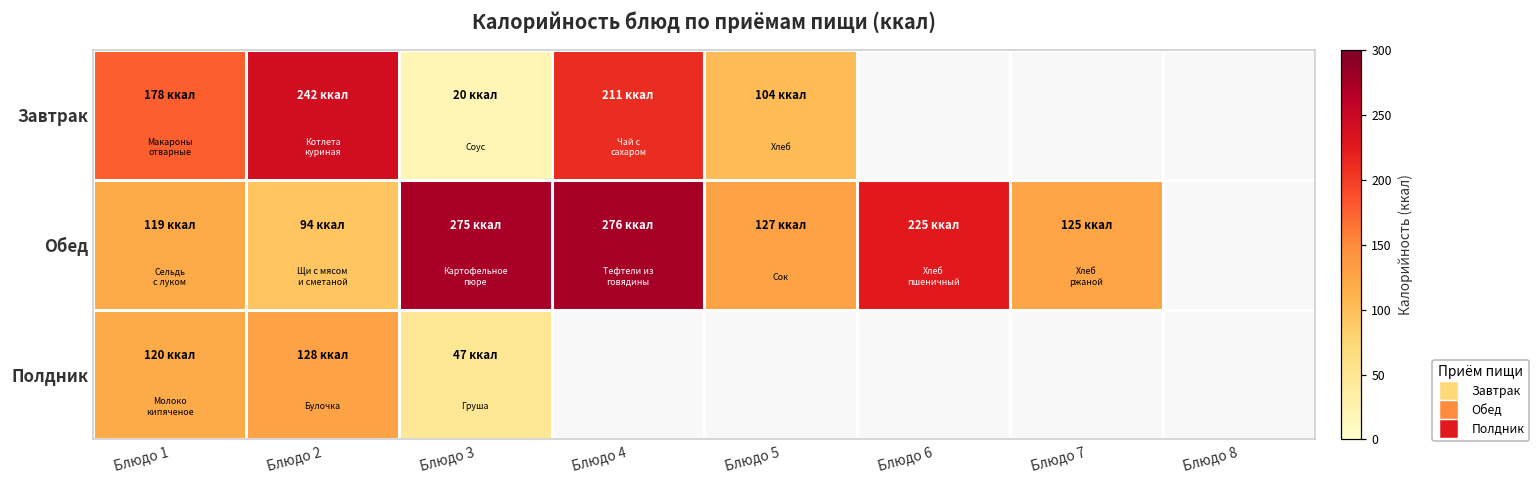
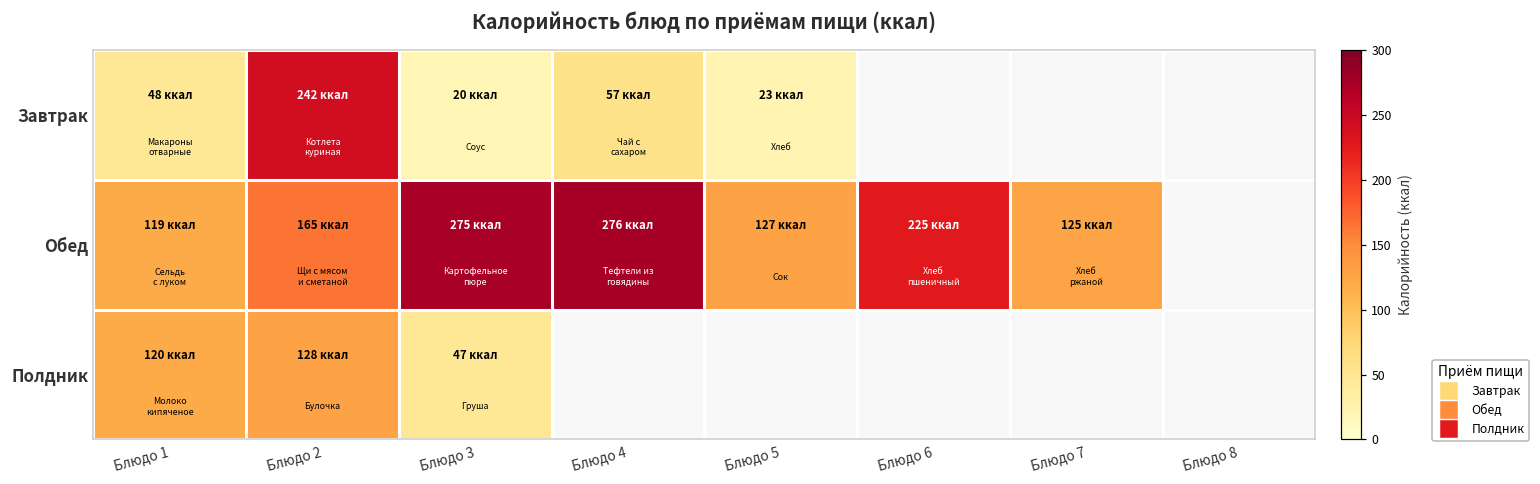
  {
    "Завтрак": {
-     "Блюдо 1": 178,
-     "Блюдо 4": 211,
-     "Блюдо 5": 104
+     "Блюдо 1": 48,
+     "Блюдо 4": 57,
+     "Блюдо 5": 23
    },
    "Обед": {
-     "Блюдо 2": 94
+     "Блюдо 2": 165
    }
  }
